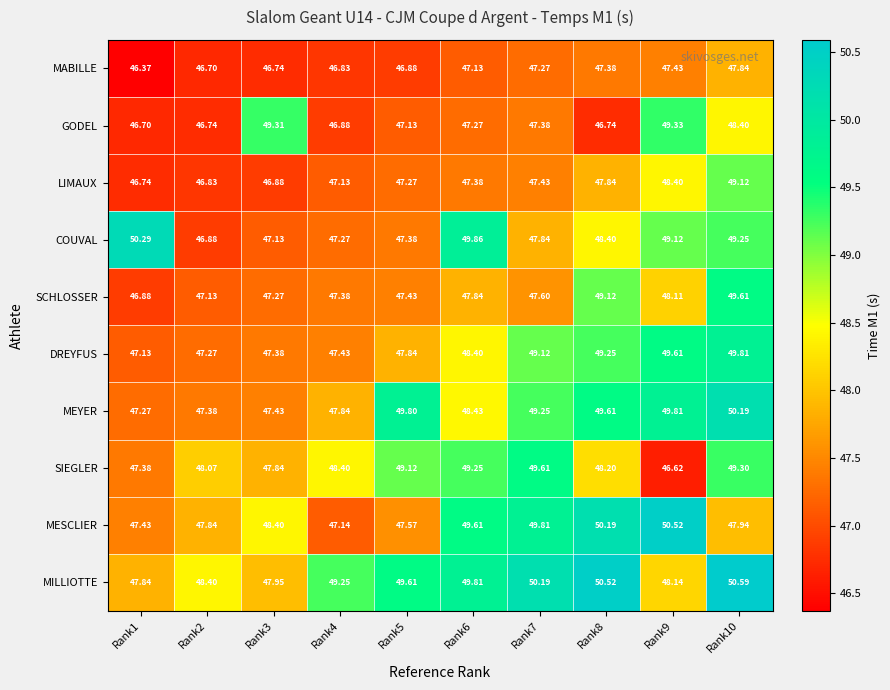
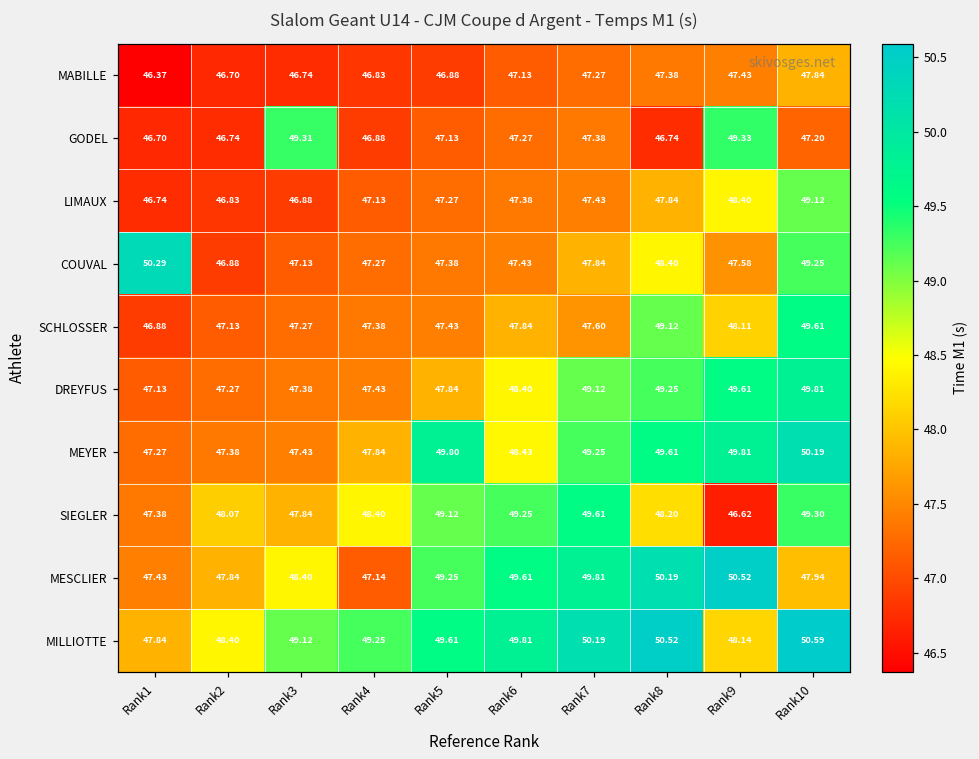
  {
    "MABILLE": {
      "Rank1": 46.37,
      "Rank2": 46.70,
      "Rank3": 46.74,
      "Rank4": 46.83,
      "Rank5": 46.88,
      "Rank6": 47.13,
      "Rank7": 47.27,
      "Rank8": 47.38,
      "Rank9": 47.43
    },
    "GODEL": {
      "Rank1": 46.70,
      "Rank2": 46.74,
      "Rank3": 49.31,
      "Rank4": 46.88,
      "Rank5": 47.13,
      "Rank6": 47.27,
      "Rank7": 47.38,
      "Rank8": 46.74,
      "Rank9": 49.33,
-     "Rank10": 48.40
+     "Rank10": 47.20
    },
    "LIMAUX": {
      "Rank1": 46.74,
      "Rank2": 46.83,
      "Rank3": 46.88,
      "Rank4": 47.13,
      "Rank5": 47.27,
      "Rank6": 47.38,
      "Rank7": 47.43,
      "Rank8": 47.84,
      "Rank9": 48.40,
      "Rank10": 49.12
    },
    "COUVAL": {
      "Rank1": 50.29,
      "Rank2": 46.88,
      "Rank3": 47.13,
      "Rank4": 47.27,
      "Rank5": 47.38,
-     "Rank6": 49.86,
+     "Rank6": 47.43,
      "Rank7": 47.84,
      "Rank8": 48.40,
-     "Rank9": 49.12,
+     "Rank9": 47.58,
      "Rank10": 49.25
    },
    "SCHLOSSER": {
      "Rank1": 46.88,
      "Rank2": 47.13,
      "Rank3": 47.27,
      "Rank4": 47.38,
      "Rank5": 47.43,
      "Rank6": 47.84,
      "Rank7": 47.60,
      "Rank8": 49.12,
      "Rank9": 48.11,
      "Rank10": 49.61
    },
    "DREYFUS": {
      "Rank1": 47.13,
      "Rank2": 47.27,
      "Rank3": 47.38,
      "Rank4": 47.43,
      "Rank5": 47.84,
      "Rank6": 48.40,
      "Rank7": 49.12,
      "Rank8": 49.25,
      "Rank9": 49.61,
      "Rank10": 49.81
    },
    "MEYER": {
      "Rank1": 47.27,
      "Rank2": 47.38,
      "Rank3": 47.43,
      "Rank4": 47.84,
      "Rank5": 49.80,
      "Rank6": 48.43,
      "Rank7": 49.25,
      "Rank8": 49.61,
      "Rank9": 49.81,
      "Rank10": 50.19
    },
    "SIEGLER": {
      "Rank1": 47.38,
      "Rank2": 48.07,
      "Rank3": 47.84,
      "Rank4": 48.40,
      "Rank5": 49.12,
      "Rank6": 49.25,
      "Rank7": 49.61,
      "Rank8": 48.20,
      "Rank9": 46.62,
      "Rank10": 49.30
    },
    "MESCLIER": {
      "Rank1": 47.43,
      "Rank2": 47.84,
      "Rank3": 48.40,
      "Rank4": 47.14,
-     "Rank5": 47.57,
+     "Rank5": 49.25,
      "Rank6": 49.61,
      "Rank7": 49.81,
      "Rank8": 50.19,
      "Rank9": 50.52,
      "Rank10": 47.94
    },
    "MILLIOTTE": {
      "Rank1": 47.84,
      "Rank2": 48.40,
-     "Rank3": 47.95,
+     "Rank3": 49.12,
      "Rank4": 49.25,
      "Rank5": 49.61,
      "Rank6": 49.81,
      "Rank7": 50.19,
      "Rank8": 50.52,
      "Rank9": 48.14,
      "Rank10": 50.59
    }
  }
